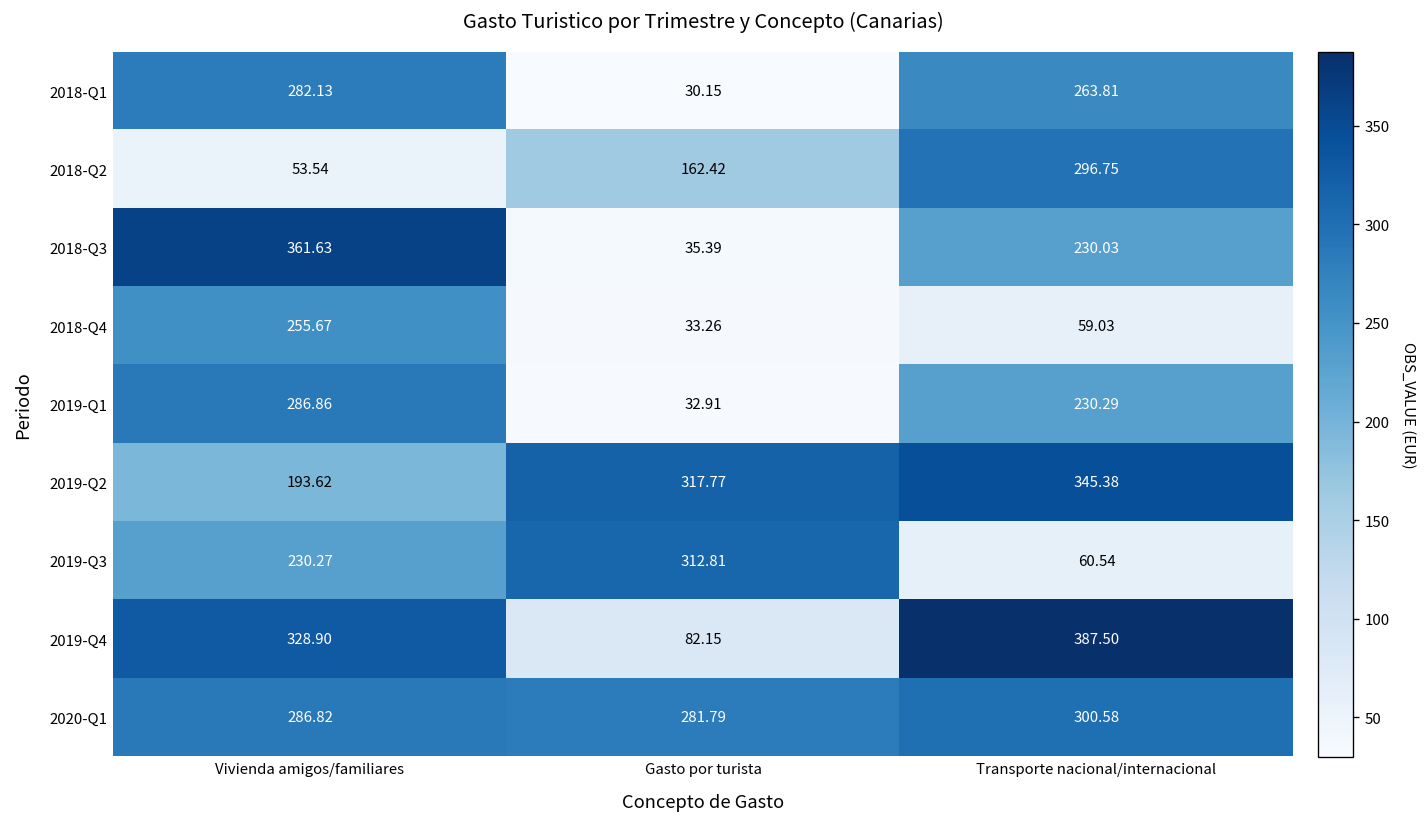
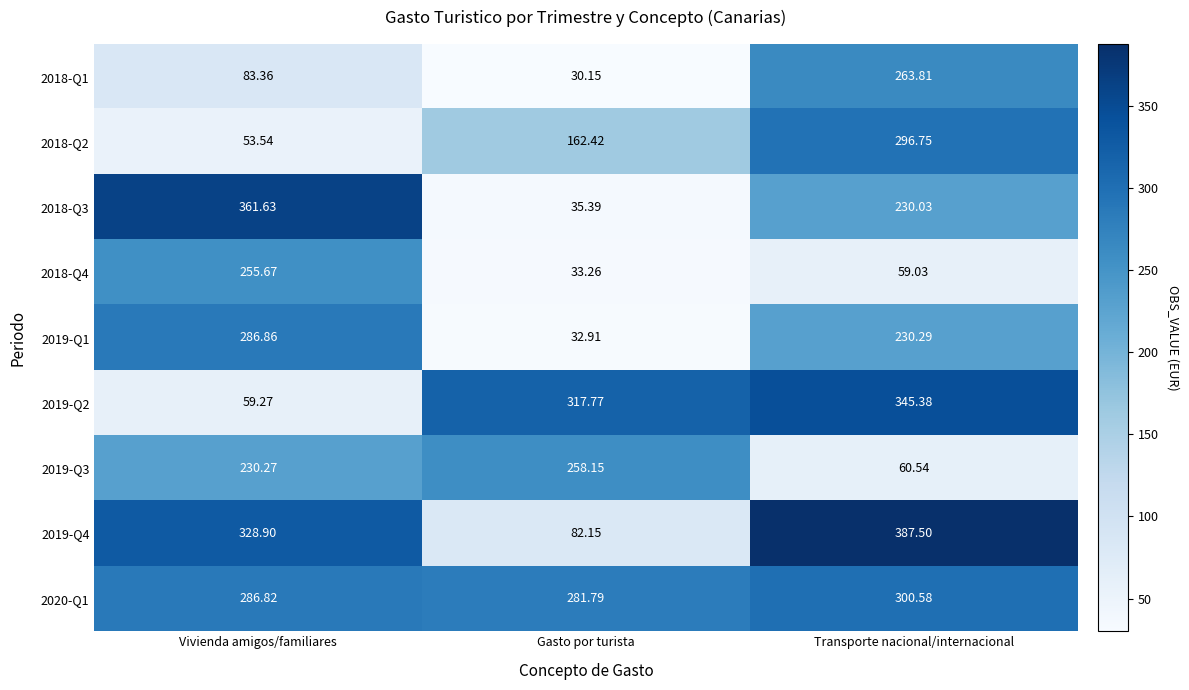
  {
    "2018-Q1": {
-     "Vivienda amigos/familiares": 282.13,
+     "Vivienda amigos/familiares": 83.36,
      "Gasto por turista": 30.15,
      "Transporte nacional/internacional": 263.81
    },
    "2018-Q2": {
      "Vivienda amigos/familiares": 53.54,
      "Gasto por turista": 162.42,
      "Transporte nacional/internacional": 296.75
    },
    "2018-Q3": {
      "Vivienda amigos/familiares": 361.63,
      "Gasto por turista": 35.39,
      "Transporte nacional/internacional": 230.03
    },
    "2018-Q4": {
      "Vivienda amigos/familiares": 255.67,
      "Gasto por turista": 33.26,
      "Transporte nacional/internacional": 59.03
    },
    "2019-Q1": {
      "Vivienda amigos/familiares": 286.86,
      "Gasto por turista": 32.91,
      "Transporte nacional/internacional": 230.29
    },
    "2019-Q2": {
-     "Vivienda amigos/familiares": 193.62,
+     "Vivienda amigos/familiares": 59.27,
      "Gasto por turista": 317.77,
      "Transporte nacional/internacional": 345.38
    },
    "2019-Q3": {
      "Vivienda amigos/familiares": 230.27,
-     "Gasto por turista": 312.81,
+     "Gasto por turista": 258.15,
      "Transporte nacional/internacional": 60.54
    },
    "2019-Q4": {
      "Vivienda amigos/familiares": 328.90,
      "Gasto por turista": 82.15,
      "Transporte nacional/internacional": 387.50
    },
    "2020-Q1": {
      "Vivienda amigos/familiares": 286.82,
      "Gasto por turista": 281.79,
      "Transporte nacional/internacional": 300.58
    }
  }
